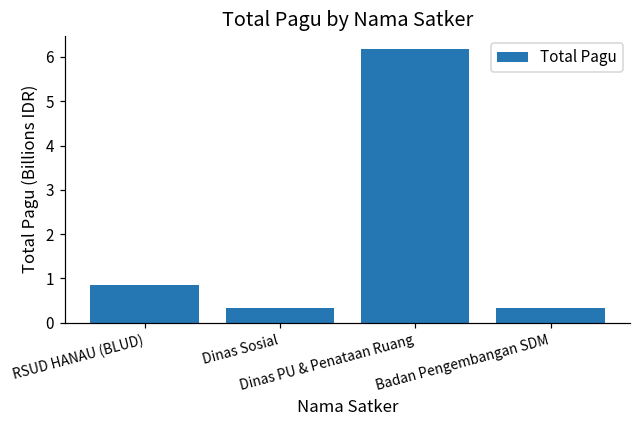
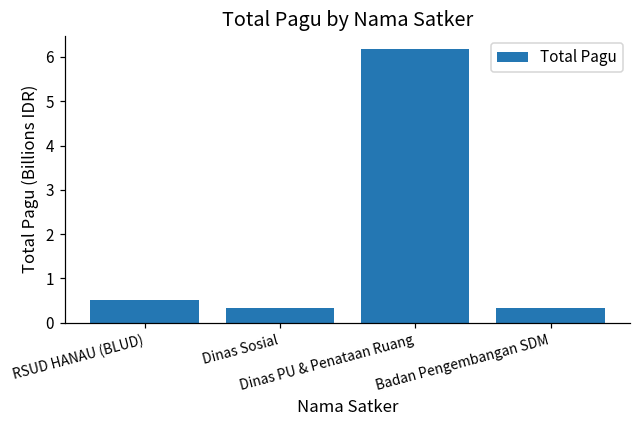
  {
-   "RSUD HANAU (BLUD)": 0.8,
+   "RSUD HANAU (BLUD)": 0.5,
    "Dinas Sosial": 0.3,
    "Dinas PU & Penataan Ruang": 6.2,
    "Badan Pengembangan SDM": 0.3
  }
